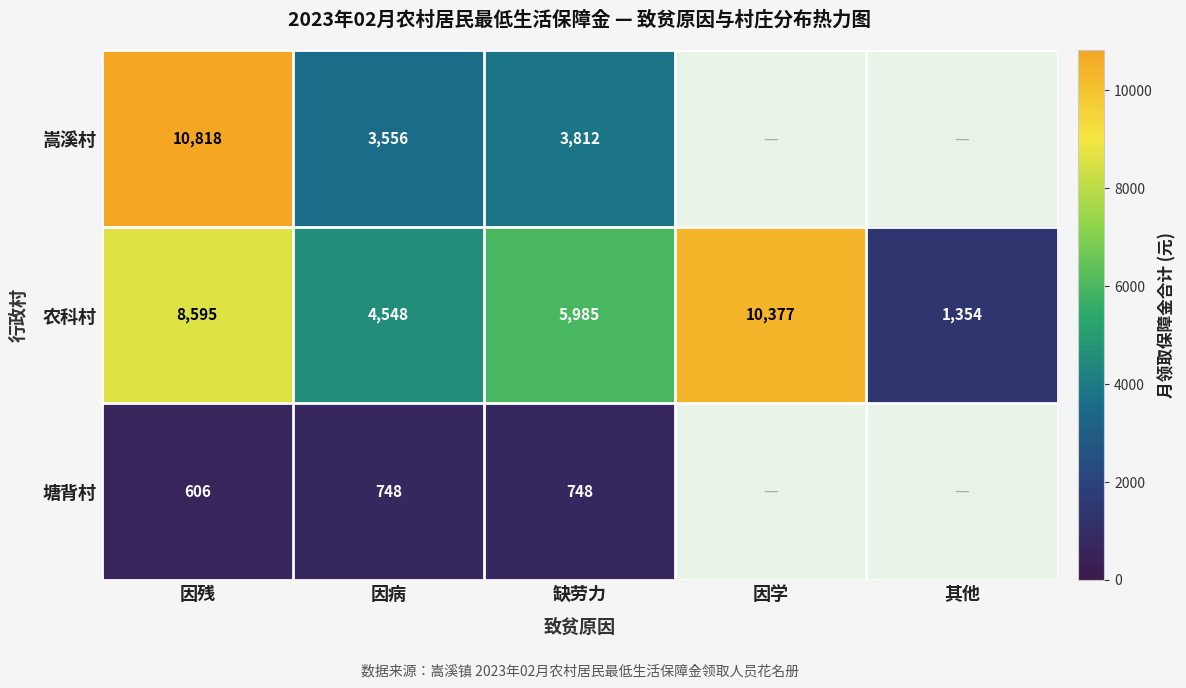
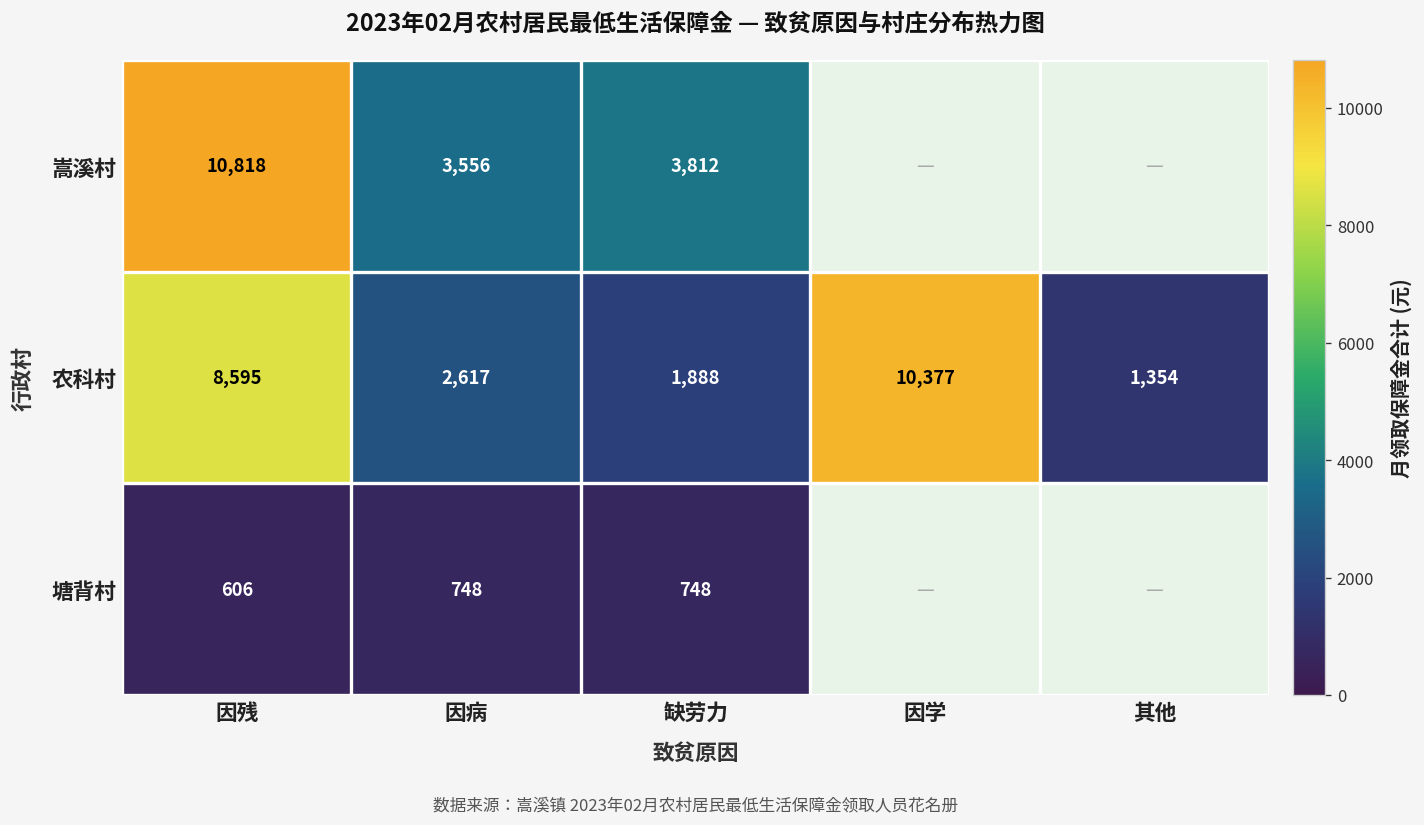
  {
    "嵩溪村": {
      "因残": "10,818",
      "因病": "3,556",
      "缺劳力": "3,812"
    },
    "农科村": {
      "因残": "8,595",
-     "因病": "4,548",
-     "缺劳力": "5,985",
+     "因病": "2,617",
+     "缺劳力": "1,888",
      "因学": "10,377",
      "其他": "1,354"
    },
    "塘背村": {
      "因残": "606",
      "因病": "748",
      "缺劳力": "748"
    }
  }
